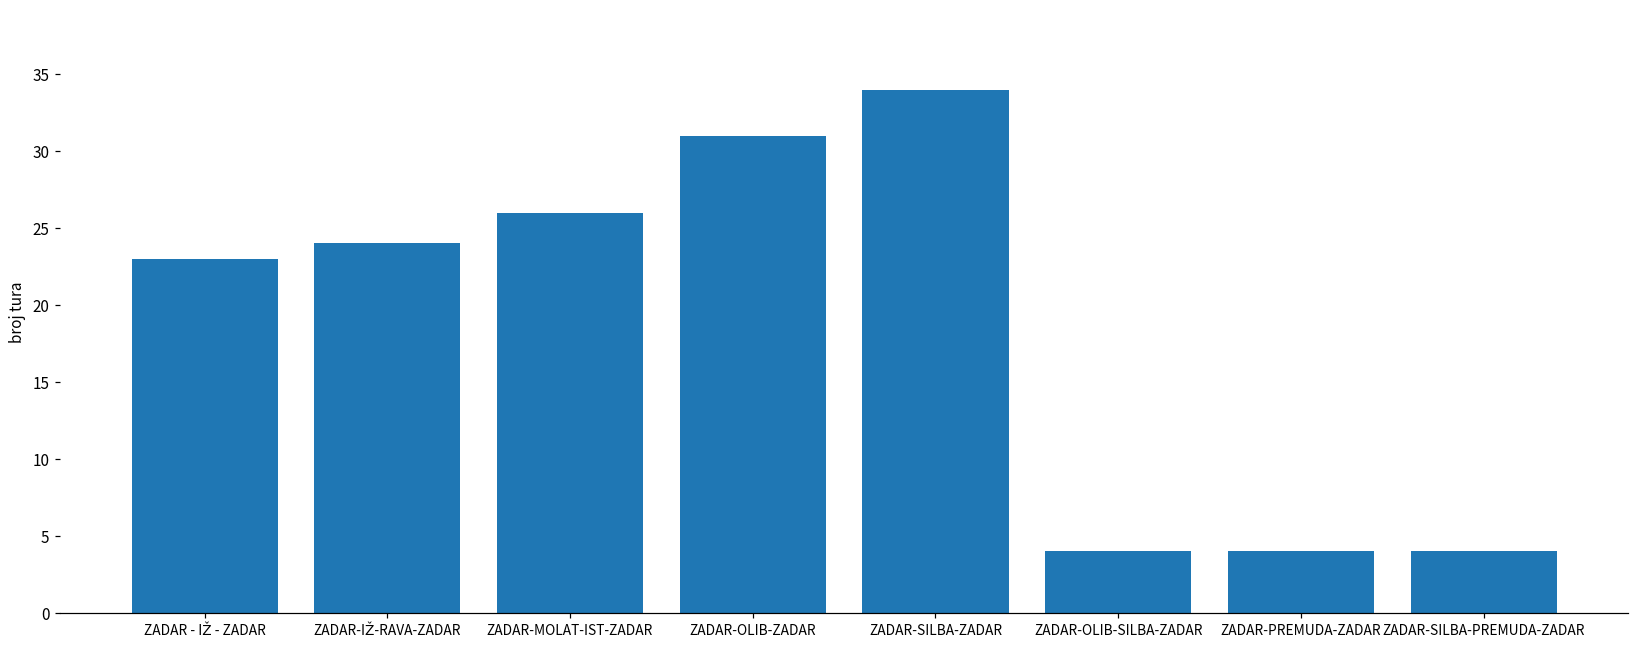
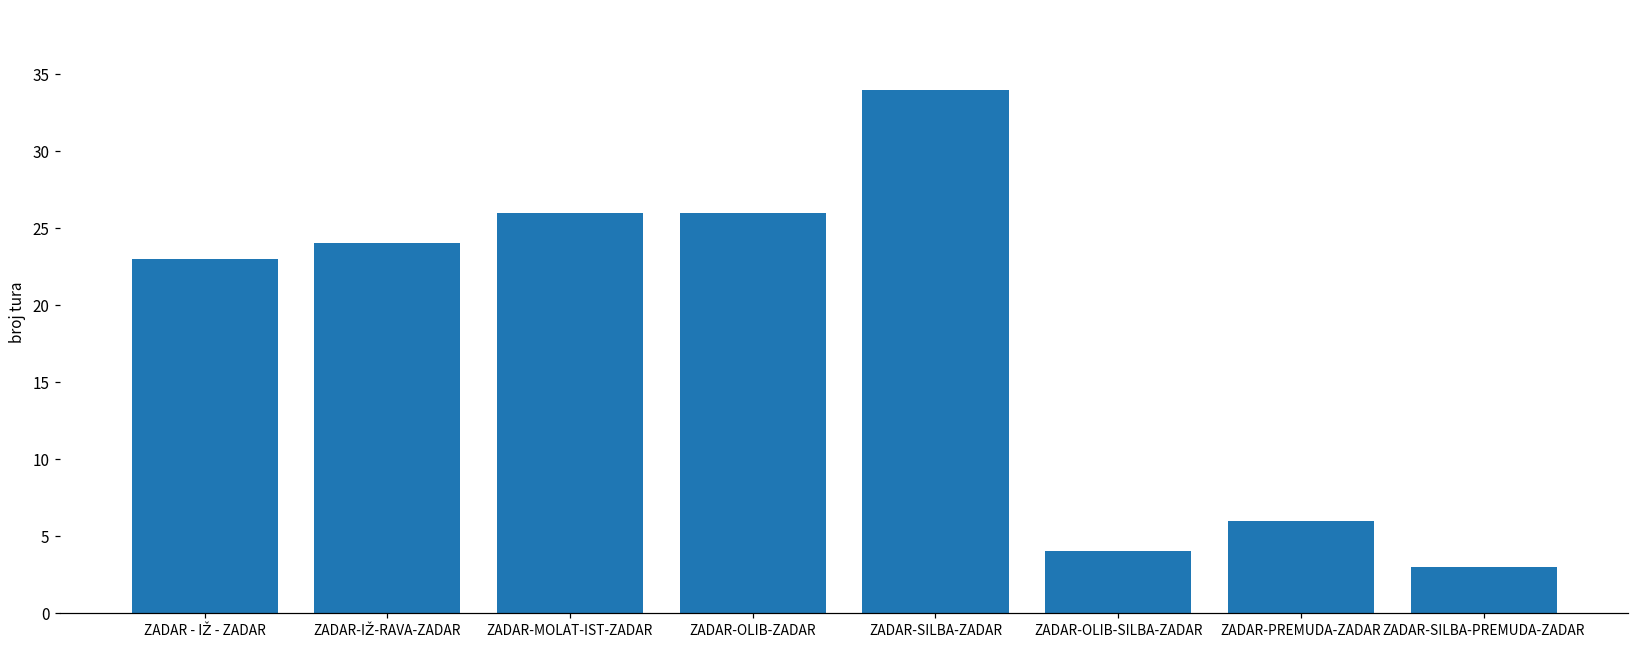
  {
    "ZADAR - IŽ - ZADAR": 23,
    "ZADAR-IŽ-RAVA-ZADAR": 24,
    "ZADAR-MOLAT-IST-ZADAR": 26,
-   "ZADAR-OLIB-ZADAR": 31,
+   "ZADAR-OLIB-ZADAR": 26,
    "ZADAR-SILBA-ZADAR": 34,
    "ZADAR-OLIB-SILBA-ZADAR": 4,
-   "ZADAR-PREMUDA-ZADAR": 4,
-   "ZADAR-SILBA-PREMUDA-ZADAR": 4
+   "ZADAR-PREMUDA-ZADAR": 6,
+   "ZADAR-SILBA-PREMUDA-ZADAR": 3
  }
